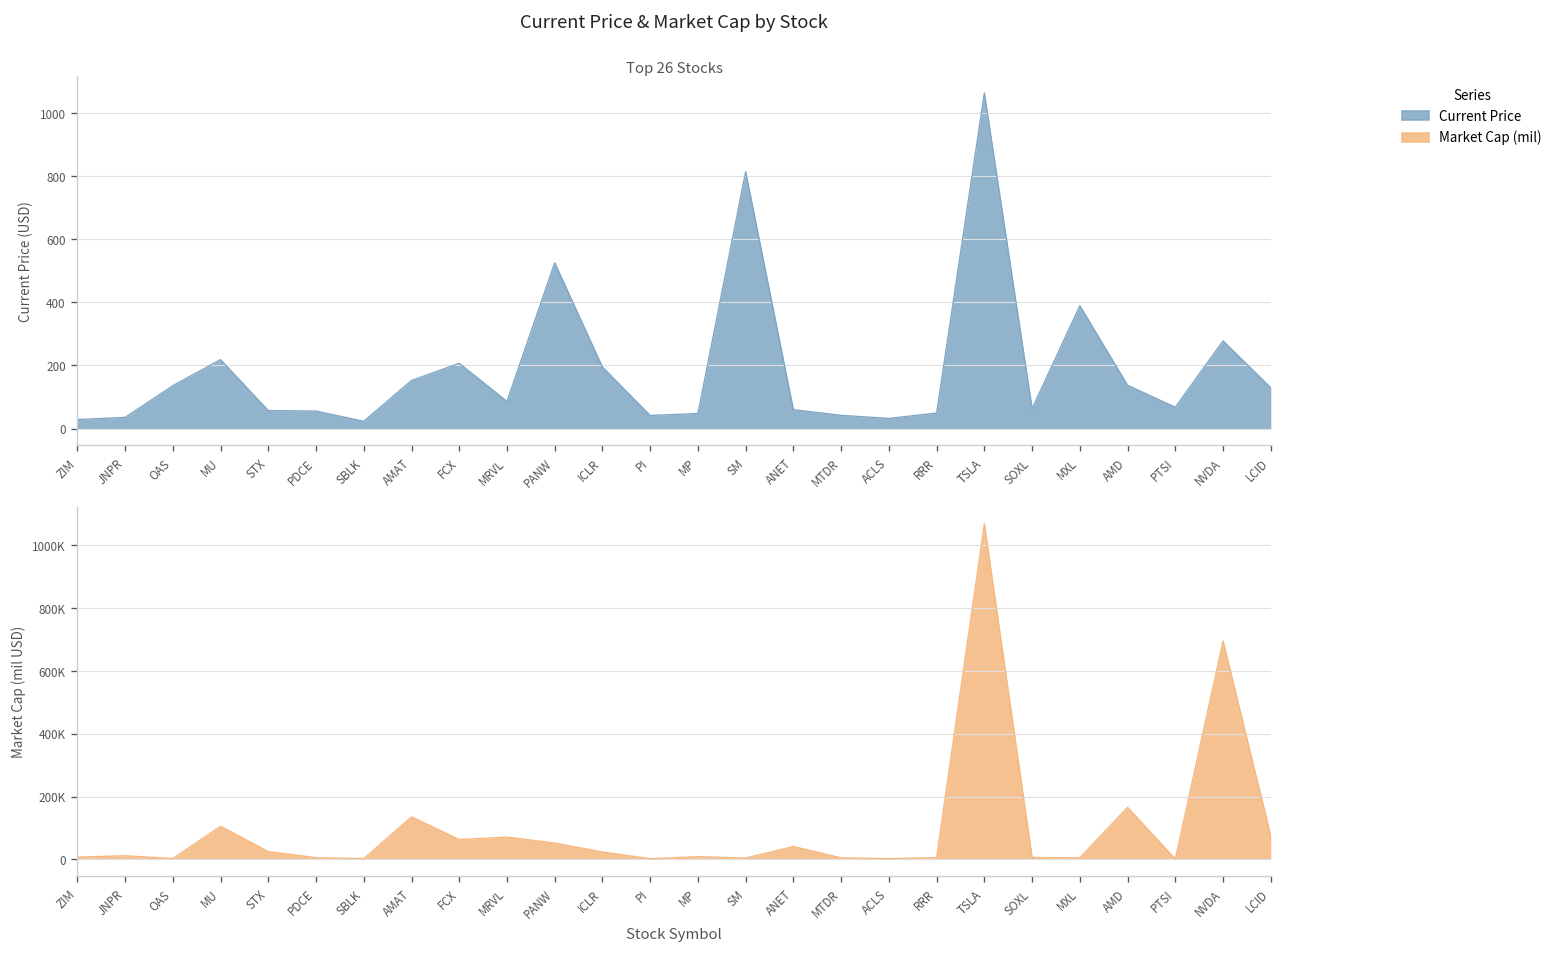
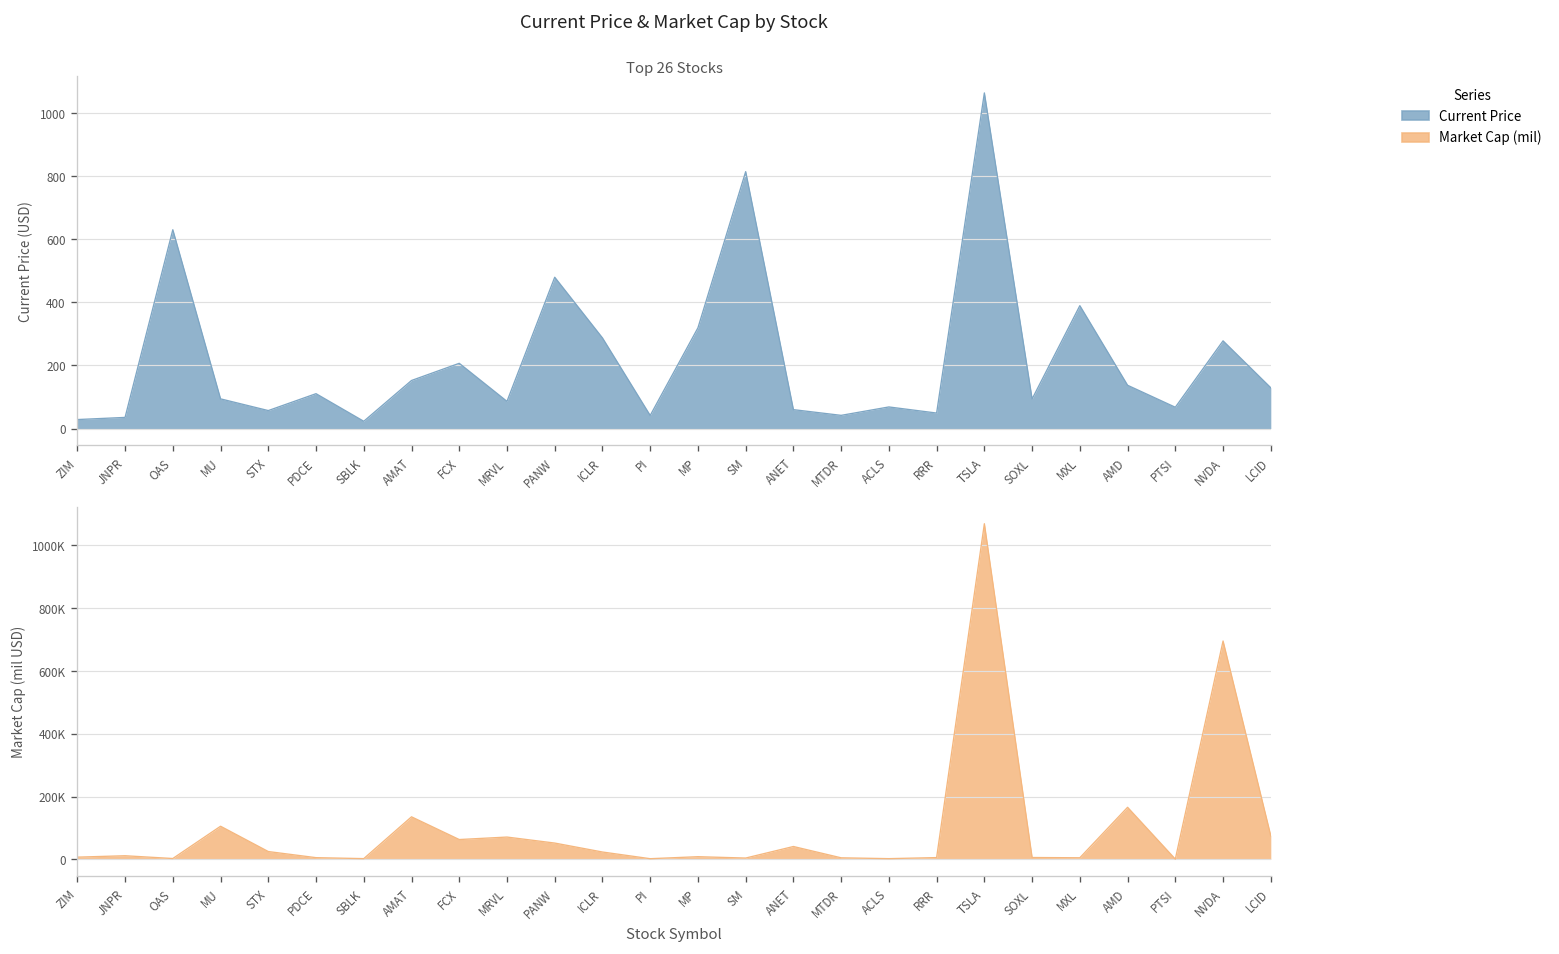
  {
    "Top 26 Stocks": {
      "ZIM": 30,
      "JNPR": 40,
-     "OAS": 140,
-     "MU": 220,
+     "OAS": 630,
+     "MU": 90,
      "STX": 60,
-     "PDCE": 60,
+     "PDCE": 110,
      "SBLK": 20,
      "AMAT": 150,
      "FCX": 210,
      "MRVL": 90,
-     "PANW": 530,
-     "ICLR": 200,
+     "PANW": 480,
+     "ICLR": 290,
      "PI": 40,
-     "MP": 50,
+     "MP": 320,
      "SM": 810,
      "ANET": 60,
      "MTDR": 40,
-     "ACLS": 30,
+     "ACLS": 70,
      "RRR": 50,
      "TSLA": 1060,
-     "SOXL": 60,
+     "SOXL": 90,
      "MXL": 390,
      "AMD": 140,
      "PTSI": 70,
      "NVDA": 280,
      "LCID": 130
    }
  }
